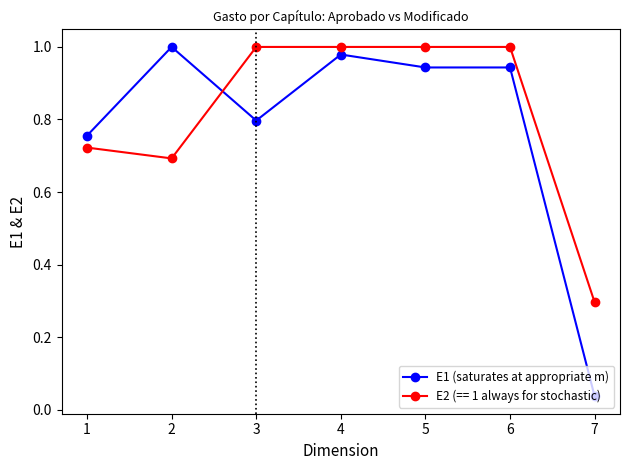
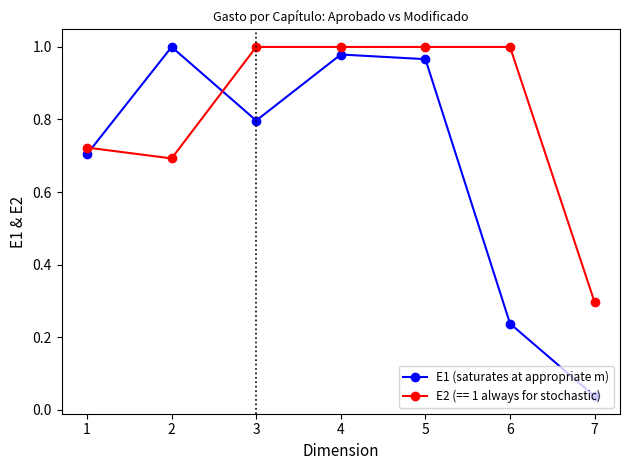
  {
    "E1 (saturates at appropriate m)": {
-     "1": 0.76,
+     "1": 0.70,
      "2": 1.00,
      "3": 0.80,
      "4": 0.98,
-     "5": 0.94,
-     "6": 0.94
+     "5": 0.97,
+     "6": 0.24
    },
    "E2 (== 1 always for stochastic)": {
      "1": 0.72,
      "2": 0.69,
      "3": 1.00,
      "4": 1.00,
      "5": 1.00,
      "6": 1.00,
      "7": 0.30
    }
  }
